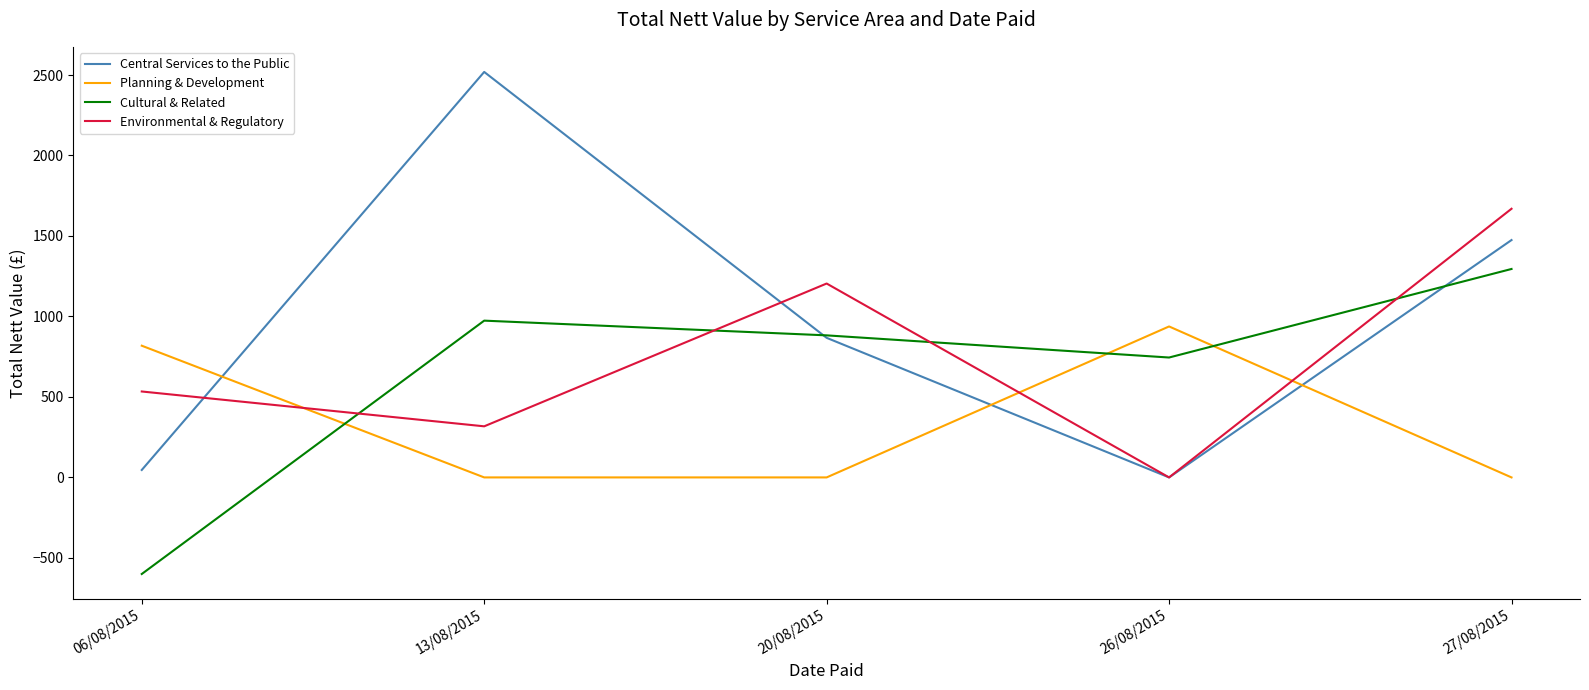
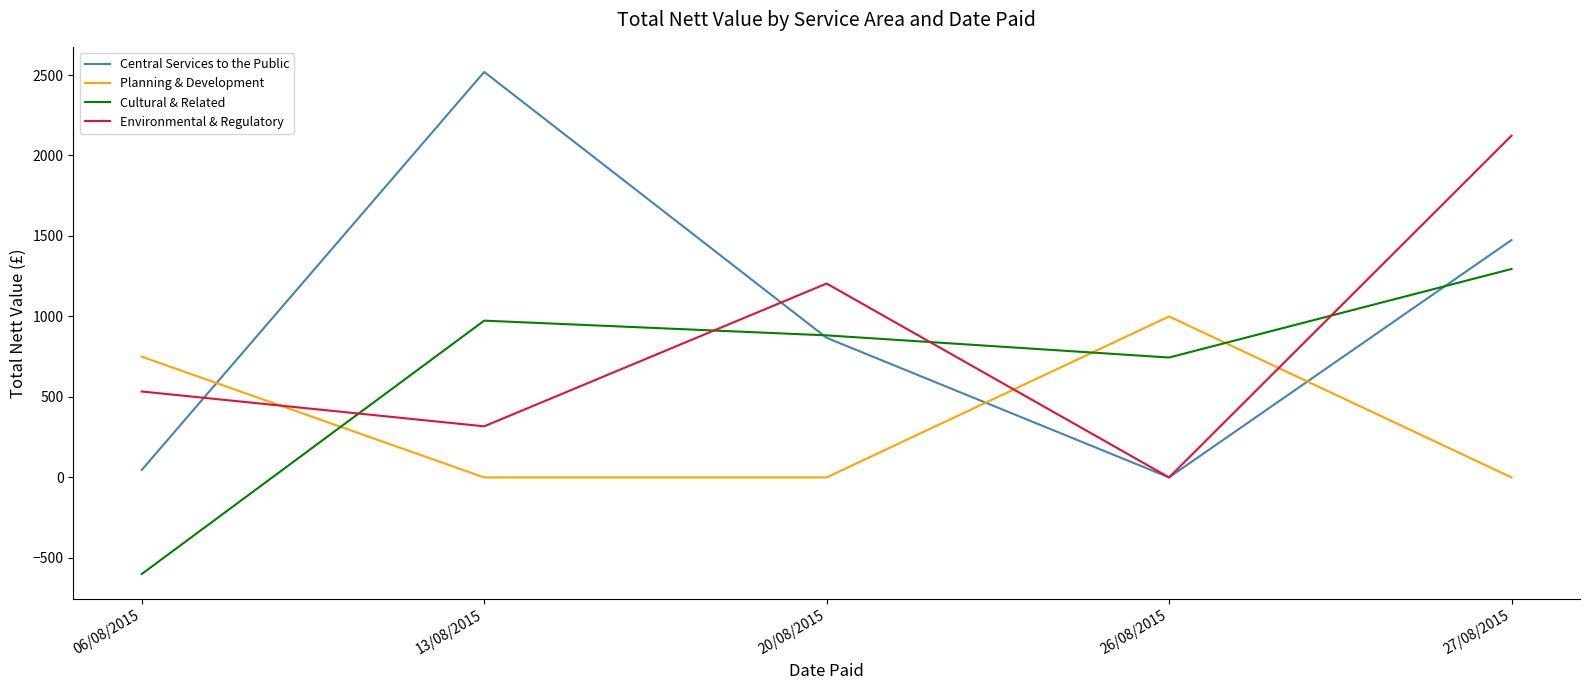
  {
    "Central Services to the Public": {
      "06/08/2015": 50,
      "13/08/2015": 2520,
      "27/08/2015": 1470
    },
    "Planning & Development": {
-     "06/08/2015": 820,
+     "06/08/2015": 750,
      "13/08/2015": 0,
      "20/08/2015": 0,
-     "26/08/2015": 940,
+     "26/08/2015": 1000,
      "27/08/2015": 0
    },
    "Cultural & Related": {
      "06/08/2015": -600,
      "13/08/2015": 970,
      "26/08/2015": 740,
      "27/08/2015": 1290
    },
    "Environmental & Regulatory": {
      "06/08/2015": 530,
      "13/08/2015": 320,
      "20/08/2015": 1200,
-     "27/08/2015": 1670
+     "27/08/2015": 2120
    }
  }
